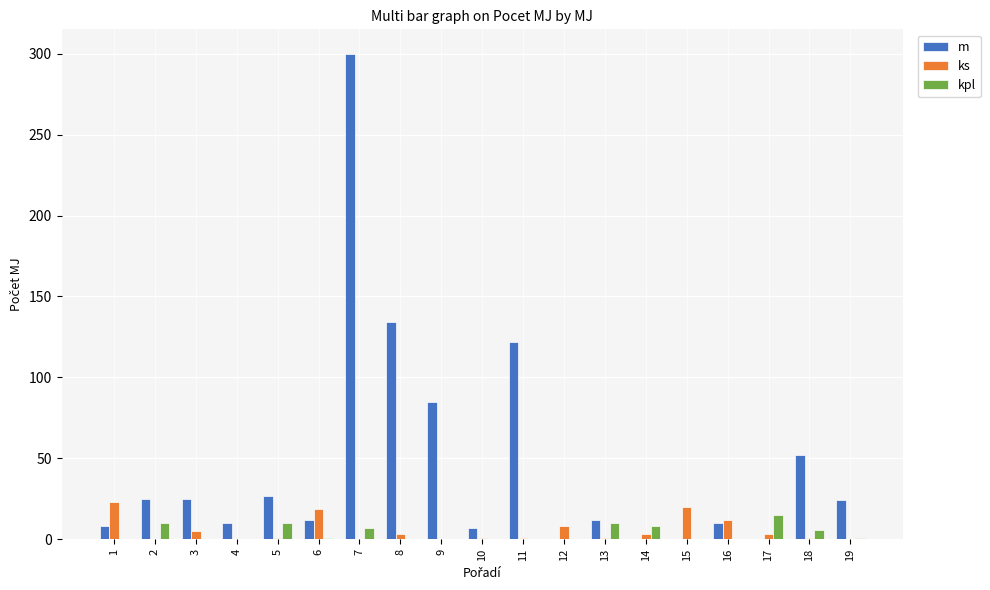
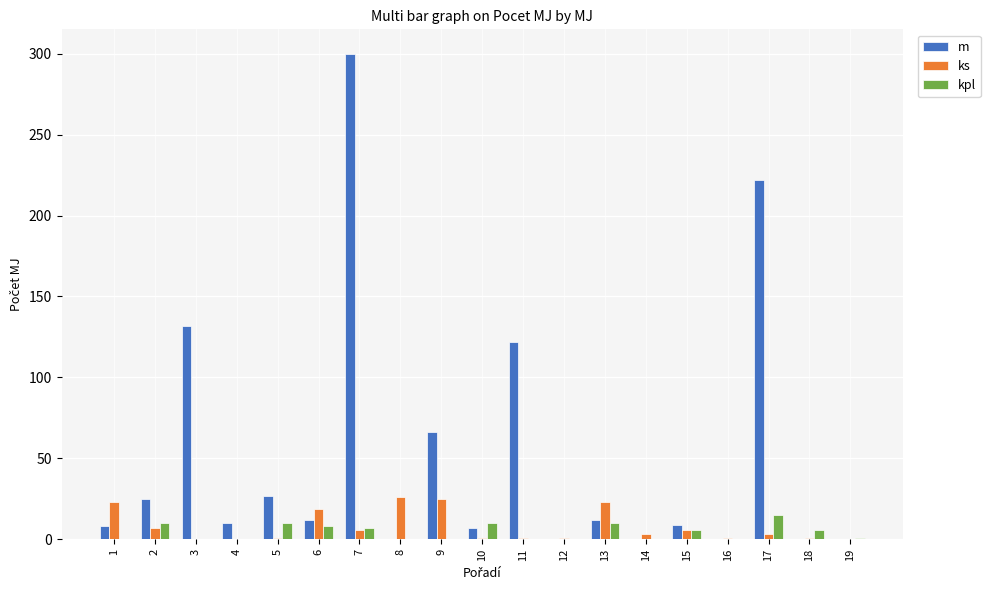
  {
    "m": {
      "1": 8,
      "2": 25,
-     "3": 25,
+     "3": 132,
      "4": 10,
      "5": 27,
      "6": 12,
      "7": 300,
-     "8": 134,
-     "9": 85,
+     "8": 0,
+     "9": 66,
      "10": 7,
      "11": 122,
      "12": 0,
      "13": 12,
      "14": 0,
-     "15": 0,
-     "16": 10,
-     "17": 0,
-     "18": 52,
-     "19": 24
+     "15": 9,
+     "16": 0,
+     "17": 222,
+     "18": 0,
+     "19": 0
    },
    "ks": {
      "1": 23,
-     "2": 0,
-     "3": 5,
+     "2": 7,
+     "3": 0,
      "4": 0,
      "6": 19,
-     "7": 0,
-     "8": 3,
-     "9": 0,
-     "12": 8,
-     "13": 1,
+     "7": 6,
+     "8": 26,
+     "9": 25,
+     "12": 1,
+     "13": 23,
      "14": 3,
-     "15": 20,
-     "16": 12,
+     "15": 6,
+     "16": 1,
      "17": 3,
      "19": 0
    },
    "kpl": {
      "1": 0,
      "2": 10,
      "3": 0,
      "4": 0,
      "5": 10,
-     "6": 1,
+     "6": 8,
      "7": 7,
      "8": 0,
      "9": 0,
-     "10": 0,
+     "10": 10,
      "11": 0,
      "12": 0,
      "13": 10,
-     "14": 8,
-     "15": 0,
+     "14": 0,
+     "15": 6,
      "16": 0,
      "17": 15,
      "18": 6
    }
  }
